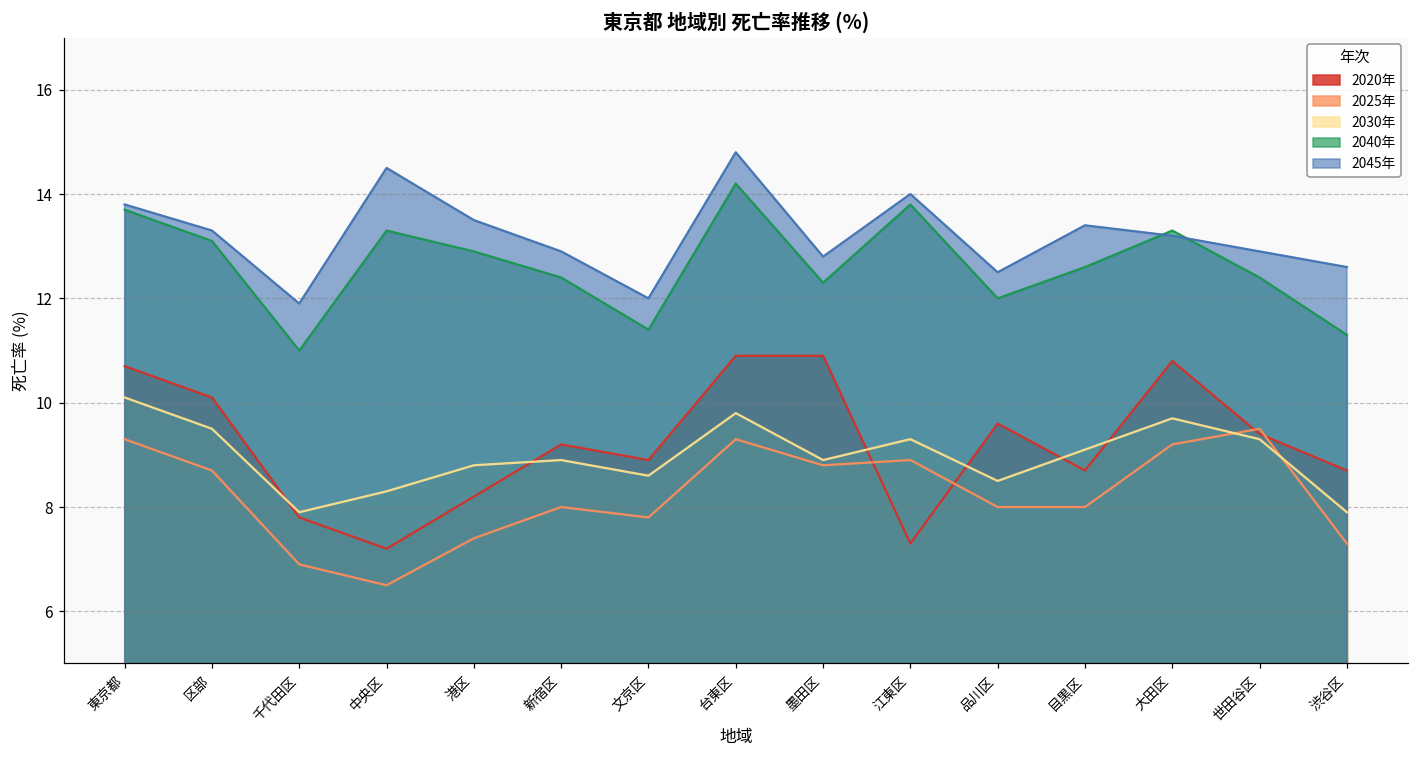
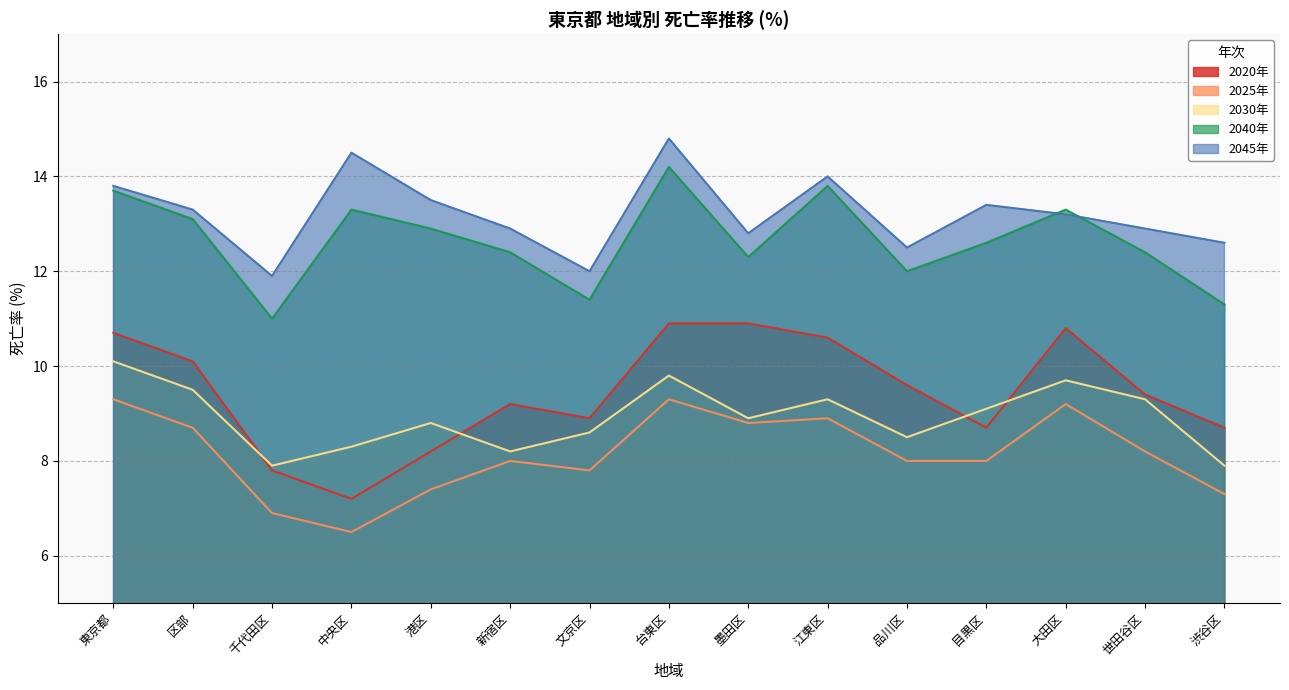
  {
    "2020年": {
      "東京都": 10.7,
      "区部": 10.1,
      "千代田区": 7.8,
      "中央区": 7.2,
      "港区": 8.2,
      "新宿区": 9.2,
      "文京区": 8.9,
      "台東区": 10.9,
      "墨田区": 10.9,
-     "江東区": 7.3,
+     "江東区": 10.6,
      "品川区": 9.6,
      "目黒区": 8.7,
      "大田区": 10.8,
      "世田谷区": 9.4,
      "渋谷区": 8.7
    },
    "2025年": {
      "東京都": 9.3,
      "区部": 8.7,
      "千代田区": 6.9,
      "中央区": 6.5,
      "港区": 7.4,
      "新宿区": 8.0,
      "文京区": 7.8,
      "台東区": 9.3,
      "墨田区": 8.8,
      "江東区": 8.9,
      "品川区": 8.0,
      "目黒区": 8.0,
      "大田区": 9.2,
-     "世田谷区": 9.5,
+     "世田谷区": 8.2,
      "渋谷区": 7.3
    },
    "2030年": {
      "東京都": 10.1,
      "区部": 9.5,
      "千代田区": 7.9,
      "中央区": 8.3,
      "港区": 8.8,
-     "新宿区": 8.9,
+     "新宿区": 8.2,
      "文京区": 8.6,
      "台東区": 9.8,
      "墨田区": 8.9,
      "江東区": 9.3,
      "品川区": 8.5,
      "目黒区": 9.1,
      "大田区": 9.7,
      "世田谷区": 9.3,
      "渋谷区": 7.9
    },
    "2040年": {
      "東京都": 13.7,
      "区部": 13.1,
      "千代田区": 11.0,
      "中央区": 13.3,
      "港区": 12.9,
      "新宿区": 12.4,
      "文京区": 11.4,
      "台東区": 14.2,
      "墨田区": 12.3,
      "江東区": 13.8,
      "品川区": 12.0,
      "目黒区": 12.6,
      "大田区": 13.3,
      "世田谷区": 12.4,
      "渋谷区": 11.3
    },
    "2045年": {
      "東京都": 13.8,
      "区部": 13.3,
      "千代田区": 11.9,
      "中央区": 14.5,
      "港区": 13.5,
      "新宿区": 12.9,
      "文京区": 12.0,
      "台東区": 14.8,
      "墨田区": 12.8,
      "江東区": 14.0,
      "品川区": 12.5,
      "目黒区": 13.4,
      "大田区": 13.2,
      "世田谷区": 12.9,
      "渋谷区": 12.6
    }
  }
